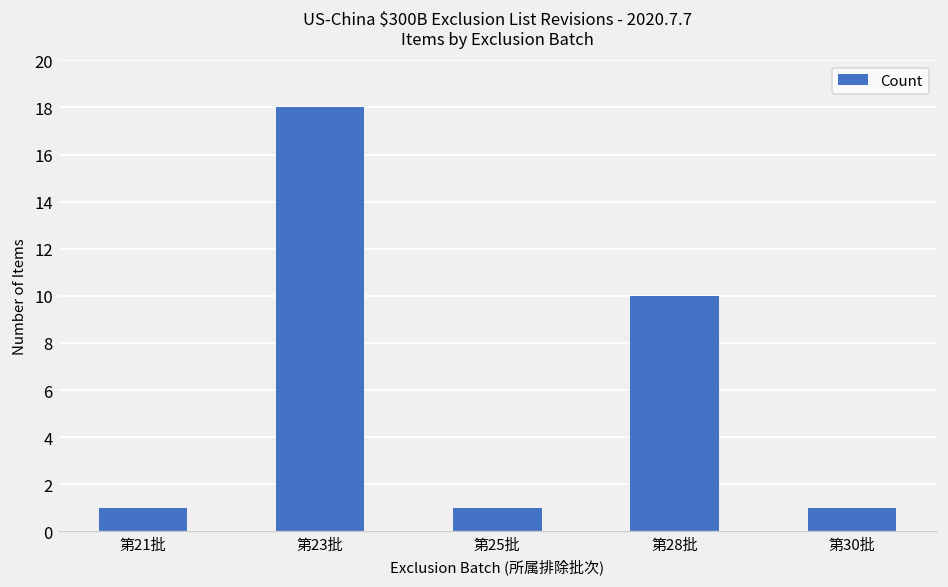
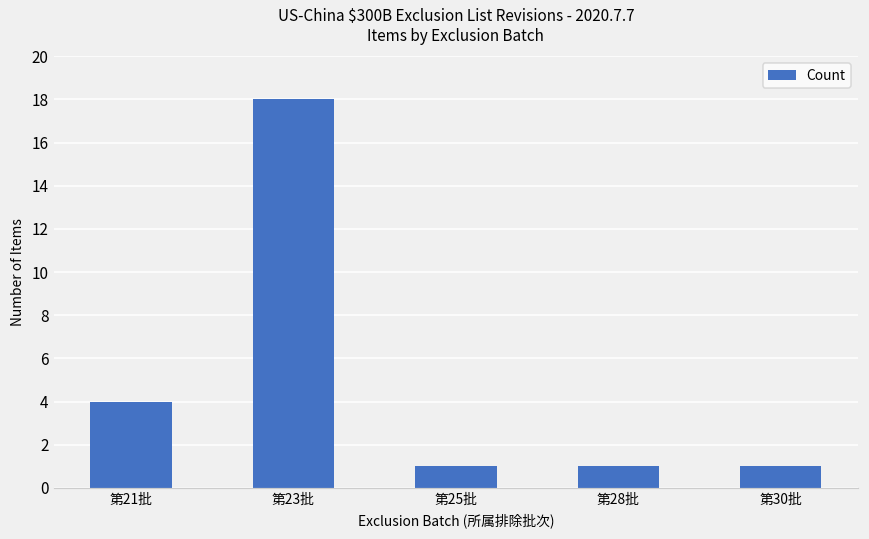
  {
-   "第21批": 1,
+   "第21批": 4,
    "第23批": 18,
    "第25批": 1,
-   "第28批": 10,
+   "第28批": 1,
    "第30批": 1
  }
